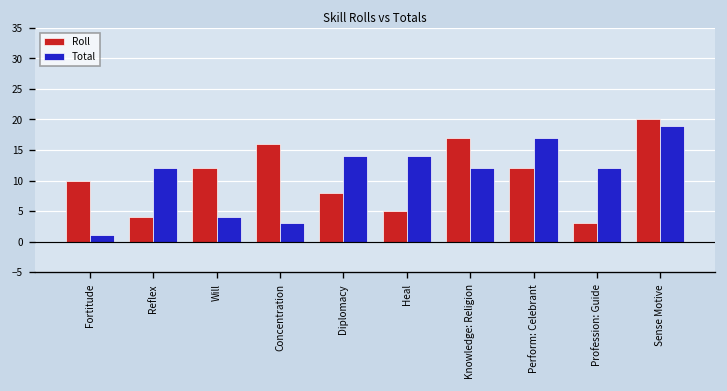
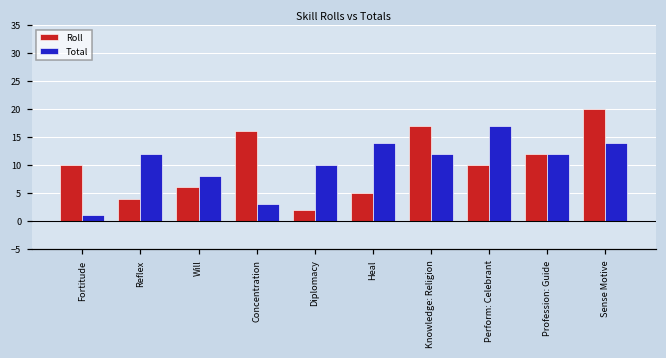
  {
    "Roll": {
      "Fortitude": 10,
      "Reflex": 4,
-     "Will": 12,
+     "Will": 6,
      "Concentration": 16,
-     "Diplomacy": 8,
+     "Diplomacy": 2,
      "Heal": 5,
      "Knowledge: Religion": 17,
-     "Perform: Celebrant": 12,
-     "Profession: Guide": 3,
+     "Perform: Celebrant": 10,
+     "Profession: Guide": 12,
      "Sense Motive": 20
    },
    "Total": {
      "Fortitude": 1,
      "Reflex": 12,
-     "Will": 4,
+     "Will": 8,
      "Concentration": 3,
-     "Diplomacy": 14,
+     "Diplomacy": 10,
      "Heal": 14,
      "Knowledge: Religion": 12,
      "Perform: Celebrant": 17,
      "Profession: Guide": 12,
-     "Sense Motive": 19
+     "Sense Motive": 14
    }
  }
